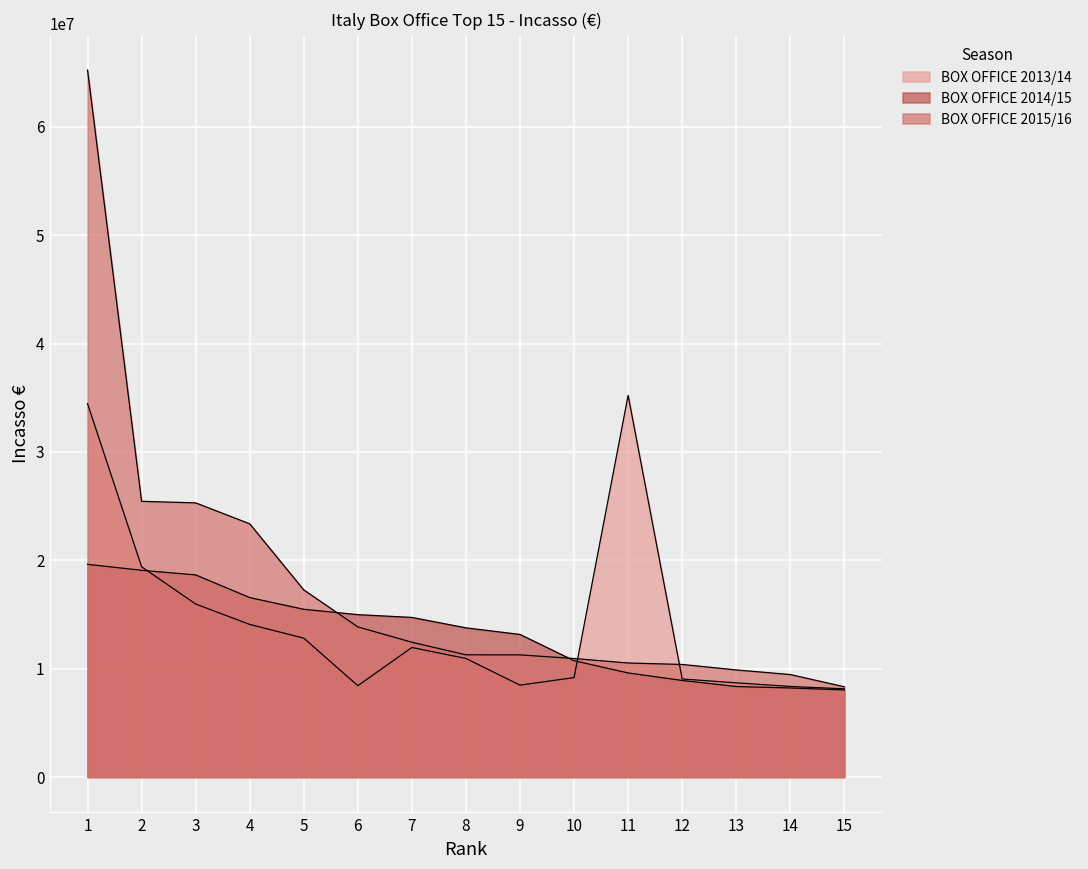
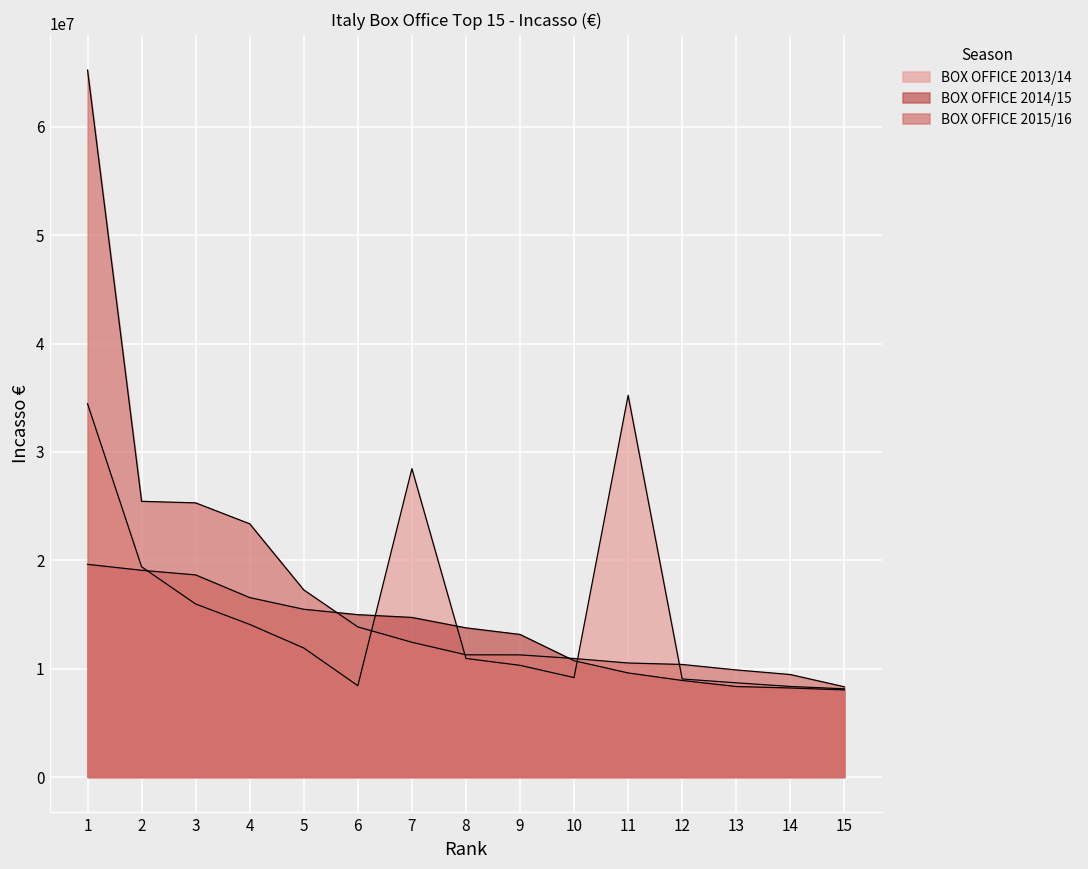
  {
    "BOX OFFICE 2013/14": {
      "1": 34000000,
      "2": 19000000,
      "3": 16000000,
      "4": 14000000,
-     "5": 13000000,
+     "5": 12000000,
      "6": 8000000,
-     "7": 12000000,
+     "7": 28000000,
      "8": 11000000,
-     "9": 8000000,
+     "9": 10000000,
      "10": 9000000,
      "11": 35000000,
      "13": 9000000
    }
  }
